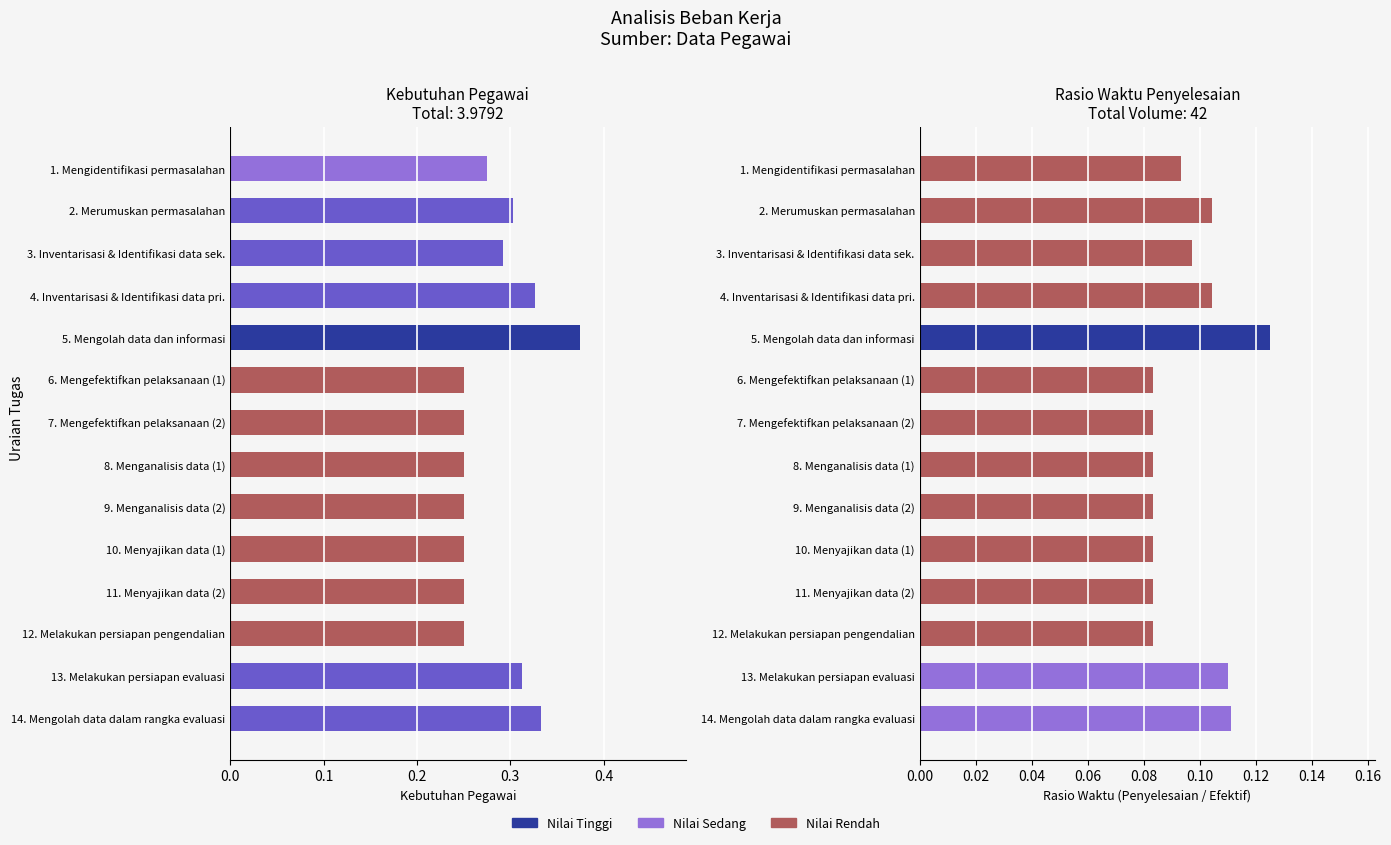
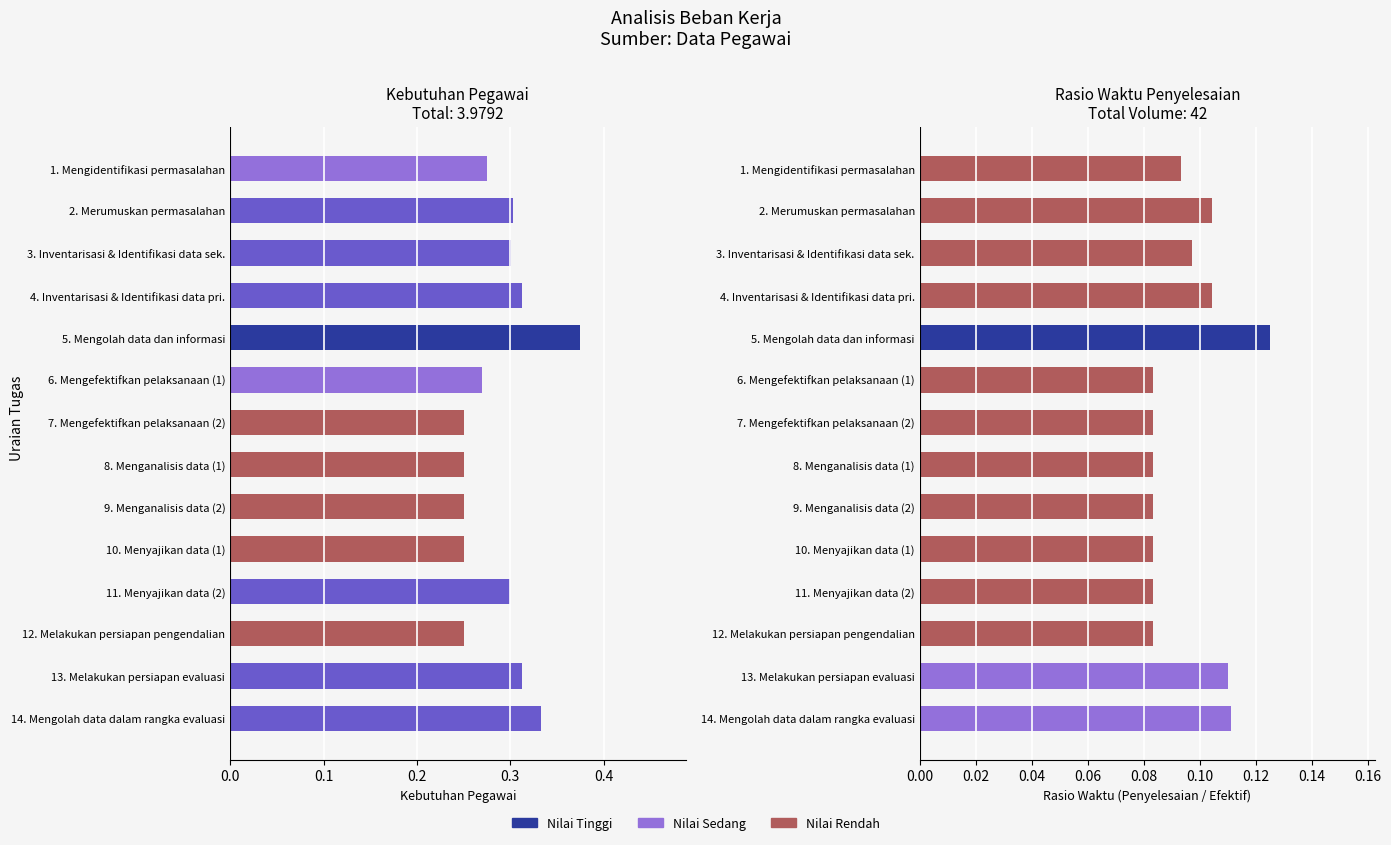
  {
    "Kebutuhan Pegawai Total: 3.9792": {
      "1. Mengidentifikasi permasalahan": 0.27,
      "2. Merumuskan permasalahan": 0.30,
-     "3. Inventarisasi & Identifikasi data sek.": 0.29,
-     "4. Inventarisasi & Identifikasi data pri.": 0.33,
+     "3. Inventarisasi & Identifikasi data sek.": 0.30,
+     "4. Inventarisasi & Identifikasi data pri.": 0.31,
      "5. Mengolah data dan informasi": 0.38,
-     "6. Mengefektifkan pelaksanaan (1)": 0.25,
+     "6. Mengefektifkan pelaksanaan (1)": 0.27,
      "7. Mengefektifkan pelaksanaan (2)": 0.25,
      "8. Menganalisis data (1)": 0.25,
      "9. Menganalisis data (2)": 0.25,
      "10. Menyajikan data (1)": 0.25,
-     "11. Menyajikan data (2)": 0.25,
+     "11. Menyajikan data (2)": 0.30,
      "12. Melakukan persiapan pengendalian": 0.25,
      "13. Melakukan persiapan evaluasi": 0.31,
      "14. Mengolah data dalam rangka evaluasi": 0.33
    },
    "Rasio Waktu Penyelesaian Total Volume: 42": {
      "1. Mengidentifikasi permasalahan": 0.093,
      "2. Merumuskan permasalahan": 0.104,
      "3. Inventarisasi & Identifikasi data sek.": 0.097,
      "4. Inventarisasi & Identifikasi data pri.": 0.104,
      "5. Mengolah data dan informasi": 0.125,
      "6. Mengefektifkan pelaksanaan (1)": 0.083,
      "7. Mengefektifkan pelaksanaan (2)": 0.083,
      "8. Menganalisis data (1)": 0.083,
      "9. Menganalisis data (2)": 0.083,
      "10. Menyajikan data (1)": 0.083,
      "11. Menyajikan data (2)": 0.083,
      "12. Melakukan persiapan pengendalian": 0.083,
      "13. Melakukan persiapan evaluasi": 0.110,
      "14. Mengolah data dalam rangka evaluasi": 0.111
    }
  }
